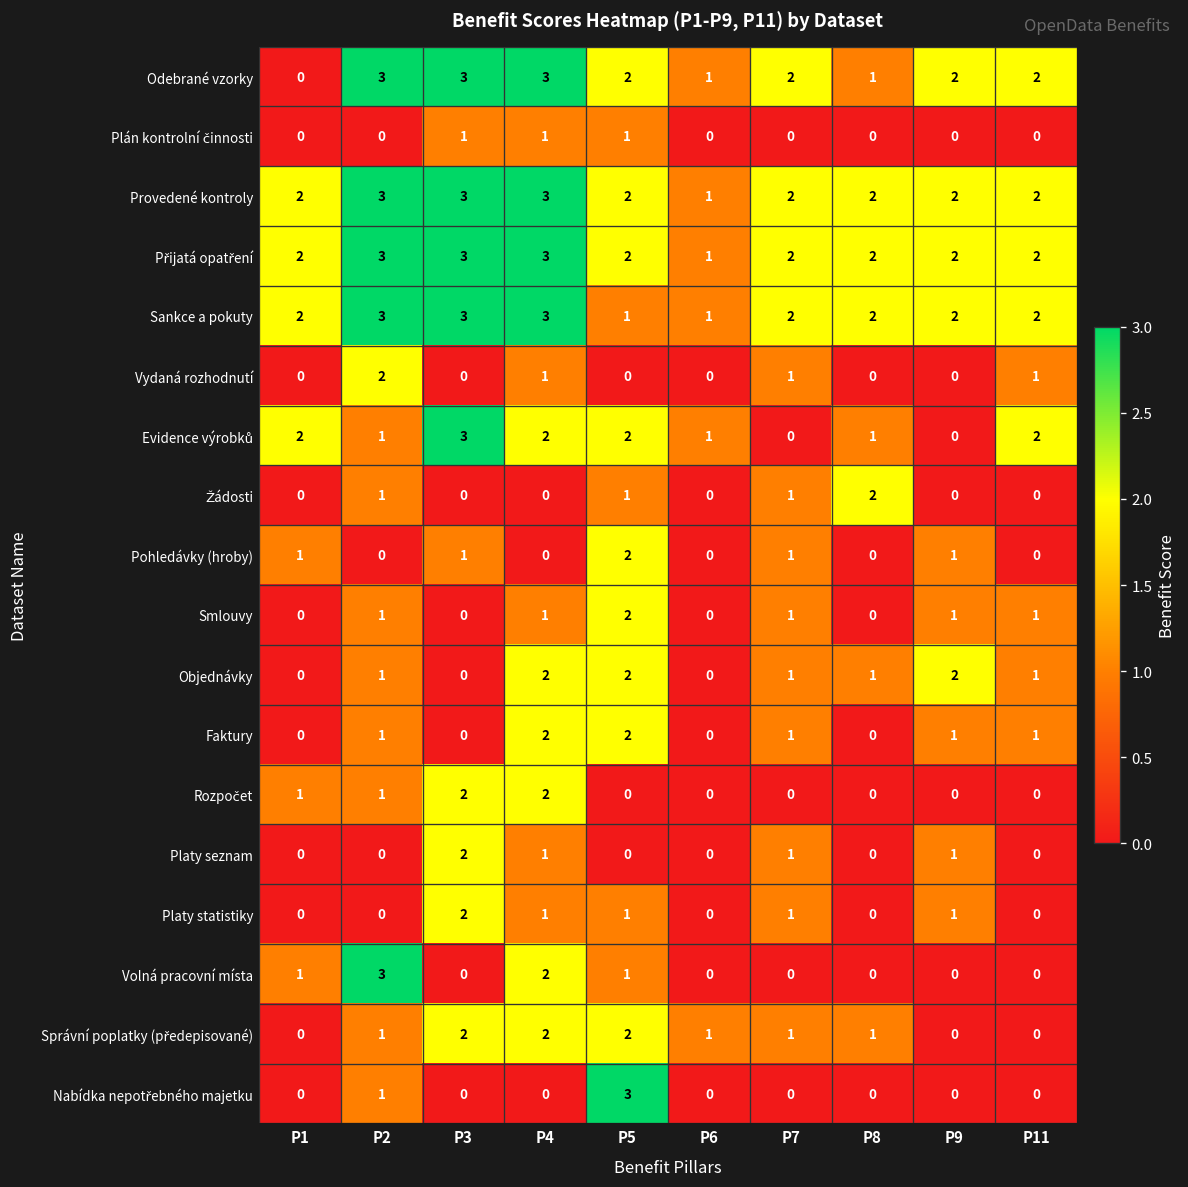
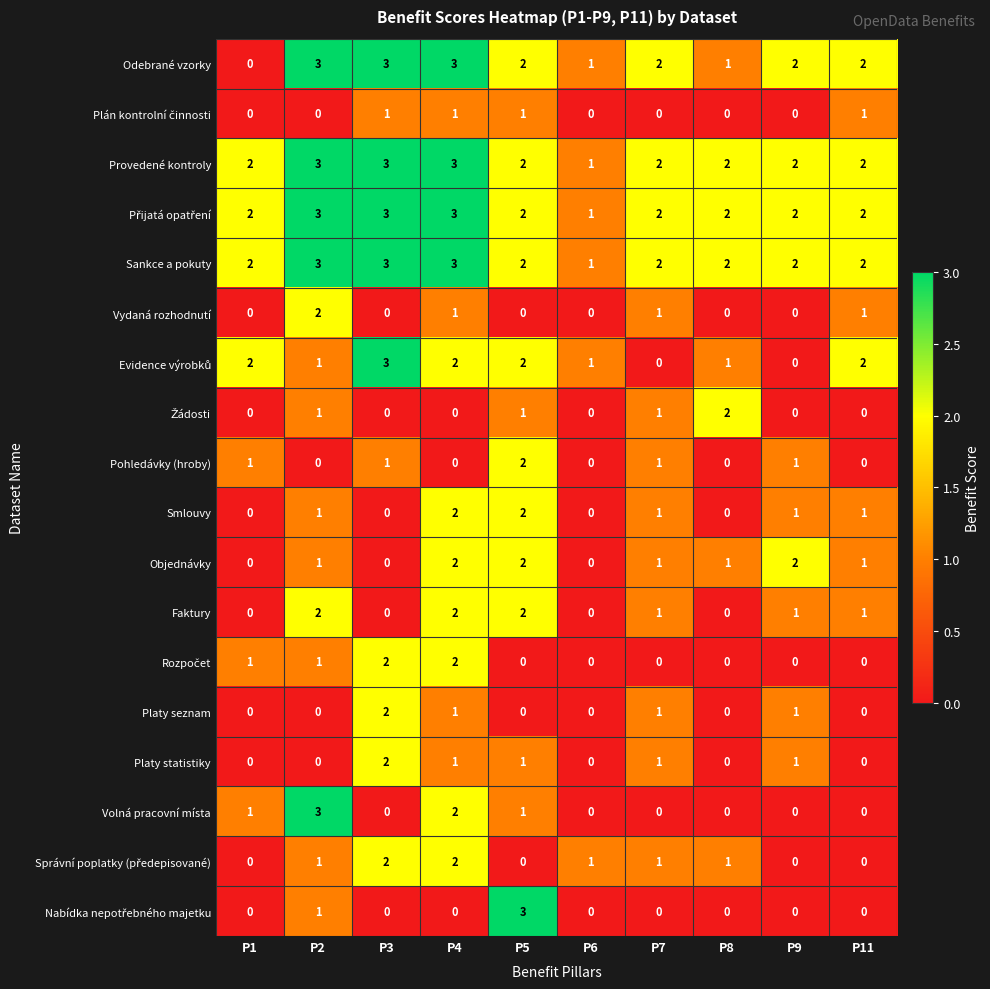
  {
    "Odebrané vzorky": {
      "P1": 0,
      "P2": 3,
      "P3": 3,
      "P4": 3,
      "P5": 2,
      "P6": 1,
      "P7": 2,
      "P8": 1,
      "P9": 2,
      "P11": 2
    },
    "Plán kontrolní činnosti": {
      "P1": 0,
      "P2": 0,
      "P3": 1,
      "P4": 1,
      "P5": 1,
      "P6": 0,
      "P7": 0,
      "P8": 0,
      "P9": 0,
-     "P11": 0
+     "P11": 1
    },
    "Provedené kontroly": {
      "P1": 2,
      "P2": 3,
      "P3": 3,
      "P4": 3,
      "P5": 2,
      "P6": 1,
      "P7": 2,
      "P8": 2,
      "P9": 2,
      "P11": 2
    },
    "Přijatá opatření": {
      "P1": 2,
      "P2": 3,
      "P3": 3,
      "P4": 3,
      "P5": 2,
      "P6": 1,
      "P7": 2,
      "P8": 2,
      "P9": 2,
      "P11": 2
    },
    "Sankce a pokuty": {
      "P1": 2,
      "P2": 3,
      "P3": 3,
      "P4": 3,
-     "P5": 1,
+     "P5": 2,
      "P6": 1,
      "P7": 2,
      "P8": 2,
      "P9": 2,
      "P11": 2
    },
    "Vydaná rozhodnutí": {
      "P1": 0,
      "P2": 2,
      "P3": 0,
      "P4": 1,
      "P5": 0,
      "P6": 0,
      "P7": 1,
      "P8": 0,
      "P9": 0,
      "P11": 1
    },
    "Evidence výrobků": {
      "P1": 2,
      "P2": 1,
      "P3": 3,
      "P4": 2,
      "P5": 2,
      "P6": 1,
      "P7": 0,
      "P8": 1,
      "P9": 0,
      "P11": 2
    },
    "Žádosti": {
      "P1": 0,
      "P2": 1,
      "P3": 0,
      "P4": 0,
      "P5": 1,
      "P6": 0,
      "P7": 1,
      "P8": 2,
      "P9": 0,
      "P11": 0
    },
    "Pohledávky (hroby)": {
      "P1": 1,
      "P2": 0,
      "P3": 1,
      "P4": 0,
      "P5": 2,
      "P6": 0,
      "P7": 1,
      "P8": 0,
      "P9": 1,
      "P11": 0
    },
    "Smlouvy": {
      "P1": 0,
      "P2": 1,
      "P3": 0,
-     "P4": 1,
+     "P4": 2,
      "P5": 2,
      "P6": 0,
      "P7": 1,
      "P8": 0,
      "P9": 1,
      "P11": 1
    },
    "Objednávky": {
      "P1": 0,
      "P2": 1,
      "P3": 0,
      "P4": 2,
      "P5": 2,
      "P6": 0,
      "P7": 1,
      "P8": 1,
      "P9": 2,
      "P11": 1
    },
    "Faktury": {
      "P1": 0,
-     "P2": 1,
+     "P2": 2,
      "P3": 0,
      "P4": 2,
      "P5": 2,
      "P6": 0,
      "P7": 1,
      "P8": 0,
      "P9": 1,
      "P11": 1
    },
    "Rozpočet": {
      "P1": 1,
      "P2": 1,
      "P3": 2,
      "P4": 2,
      "P5": 0,
      "P6": 0,
      "P7": 0,
      "P8": 0,
      "P9": 0,
      "P11": 0
    },
    "Platy seznam": {
      "P1": 0,
      "P2": 0,
      "P3": 2,
      "P4": 1,
      "P5": 0,
      "P6": 0,
      "P7": 1,
      "P8": 0,
      "P9": 1,
      "P11": 0
    },
    "Platy statistiky": {
      "P1": 0,
      "P2": 0,
      "P3": 2,
      "P4": 1,
      "P5": 1,
      "P6": 0,
      "P7": 1,
      "P8": 0,
      "P9": 1,
      "P11": 0
    },
    "Volná pracovní místa": {
      "P1": 1,
      "P2": 3,
      "P3": 0,
      "P4": 2,
      "P5": 1,
      "P6": 0,
      "P7": 0,
      "P8": 0,
      "P9": 0,
      "P11": 0
    },
    "Správní poplatky (předepisované)": {
      "P1": 0,
      "P2": 1,
      "P3": 2,
      "P4": 2,
-     "P5": 2,
+     "P5": 0,
      "P6": 1,
      "P7": 1,
      "P8": 1,
      "P9": 0,
      "P11": 0
    },
    "Nabídka nepotřebného majetku": {
      "P1": 0,
      "P2": 1,
      "P3": 0,
      "P4": 0,
      "P5": 3,
      "P6": 0,
      "P7": 0,
      "P8": 0,
      "P9": 0,
      "P11": 0
    }
  }
